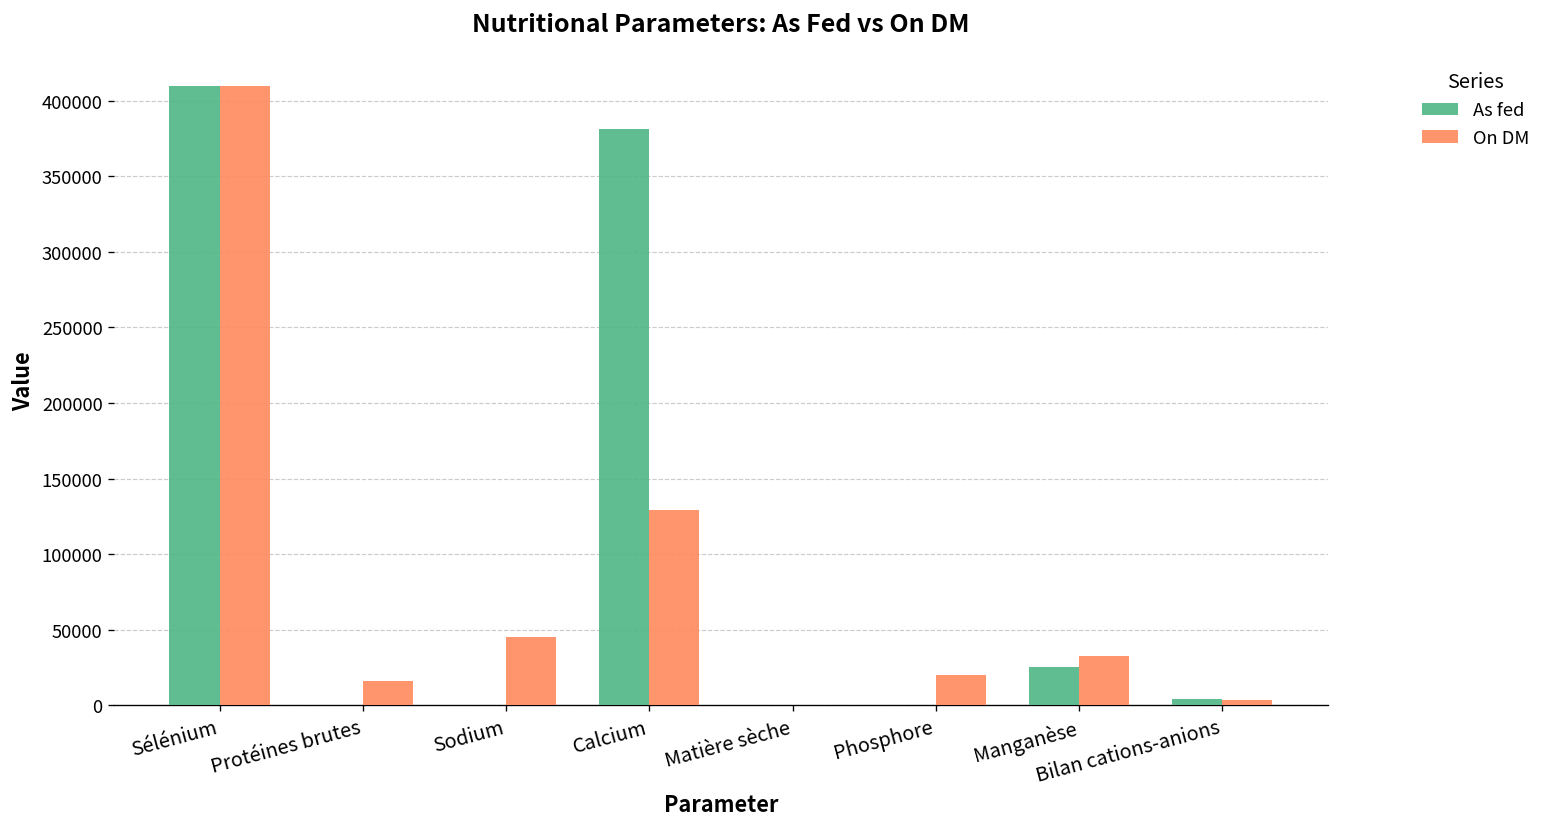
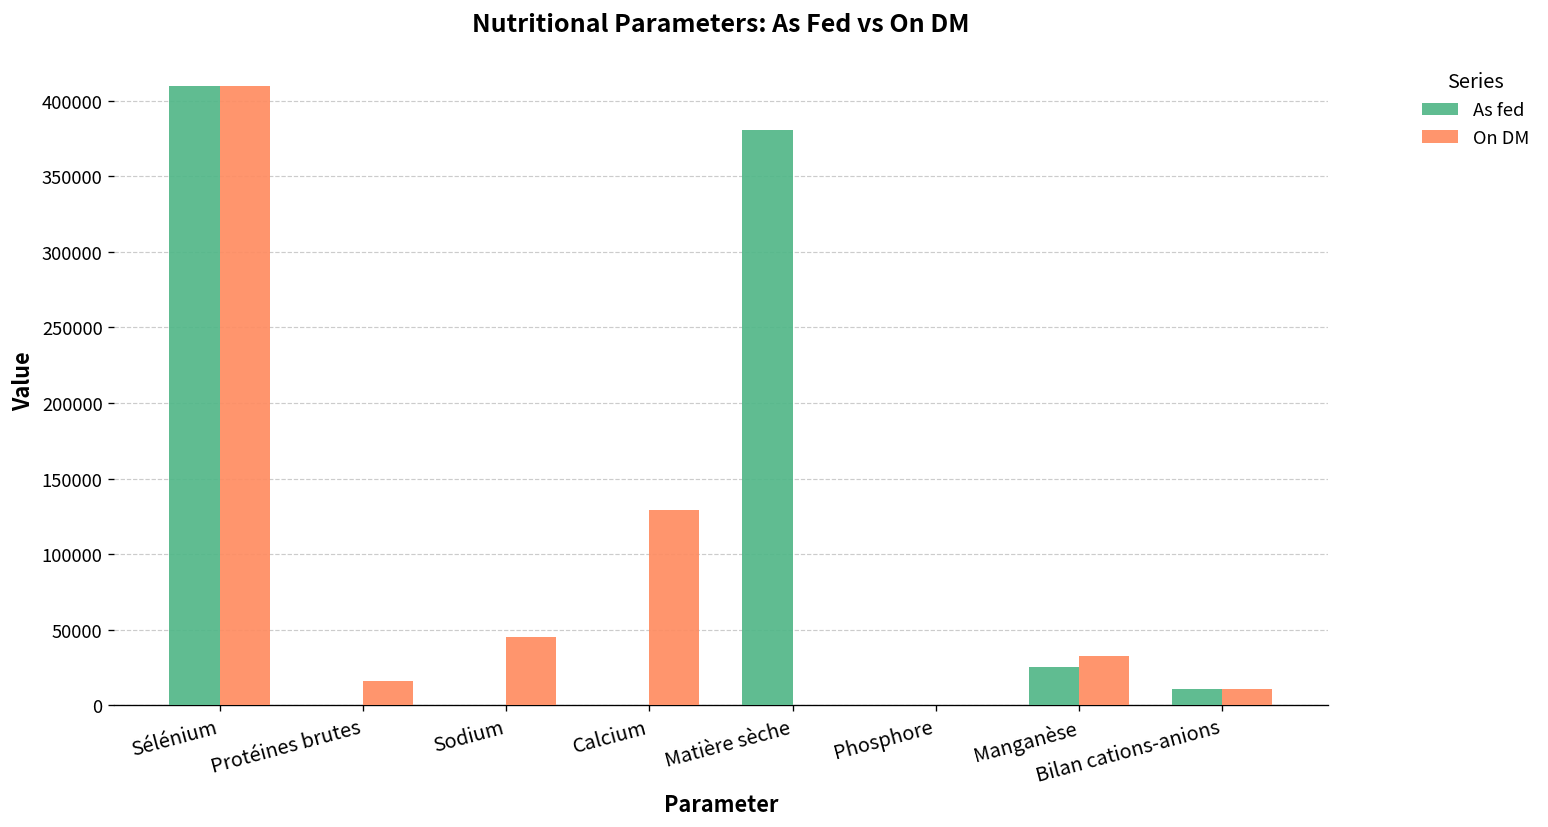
  {
    "As fed": {
      "Sélénium": 410000,
      "Protéines brutes": 0,
-     "Calcium": 381000,
-     "Matière sèche": 0,
+     "Calcium": 0,
+     "Matière sèche": 381000,
      "Phosphore": 0,
      "Manganèse": 25000,
-     "Bilan cations-anions": 4000
+     "Bilan cations-anions": 11000
    },
    "On DM": {
      "Sélénium": 410000,
      "Protéines brutes": 16000,
      "Sodium": 45000,
      "Calcium": 129000,
-     "Phosphore": 20000,
+     "Phosphore": 0,
      "Manganèse": 33000,
-     "Bilan cations-anions": 4000
+     "Bilan cations-anions": 11000
    }
  }
